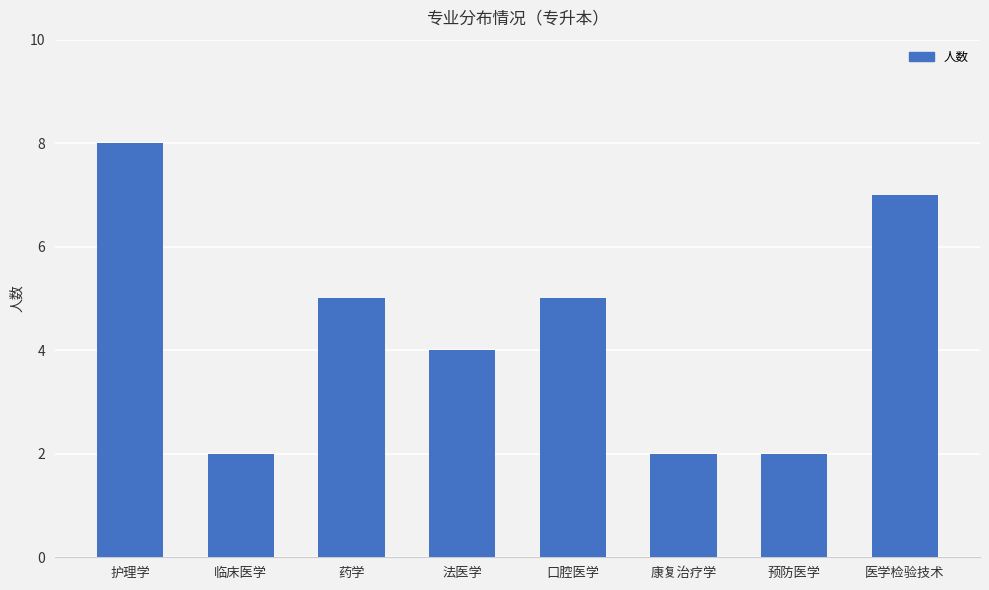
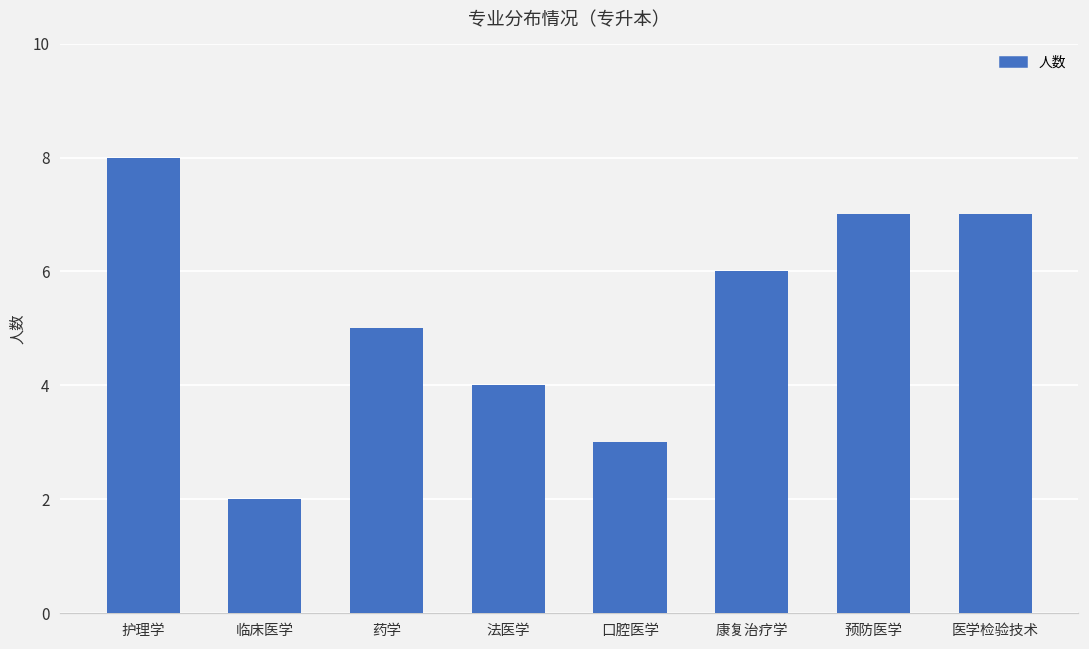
  {
    "护理学": 8,
    "临床医学": 2,
    "药学": 5,
    "法医学": 4,
-   "口腔医学": 5,
-   "康复治疗学": 2,
-   "预防医学": 2,
+   "口腔医学": 3,
+   "康复治疗学": 6,
+   "预防医学": 7,
    "医学检验技术": 7
  }
